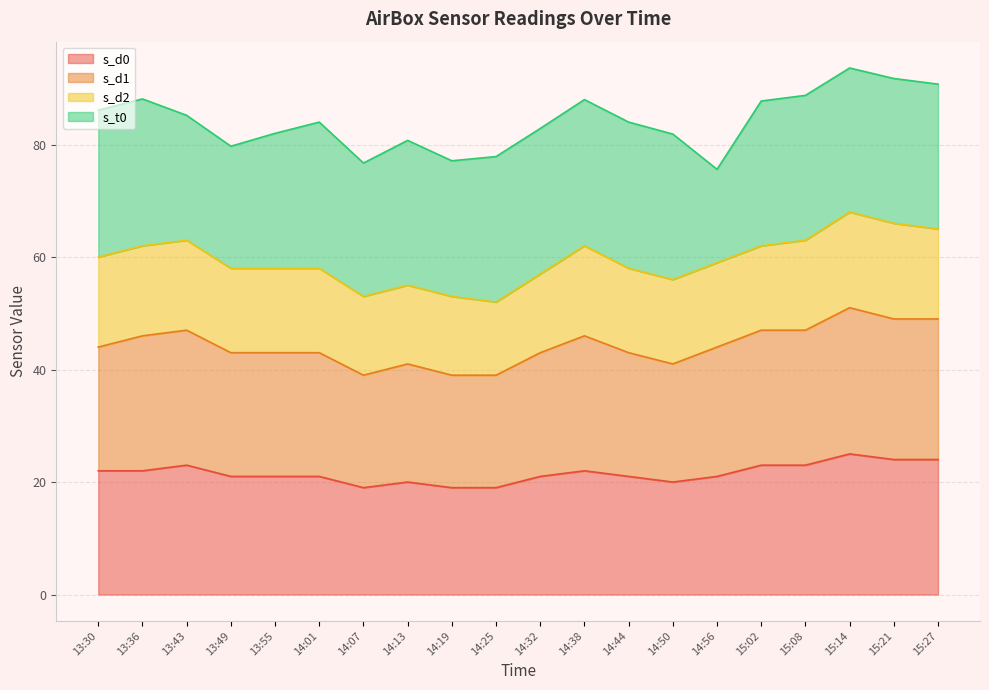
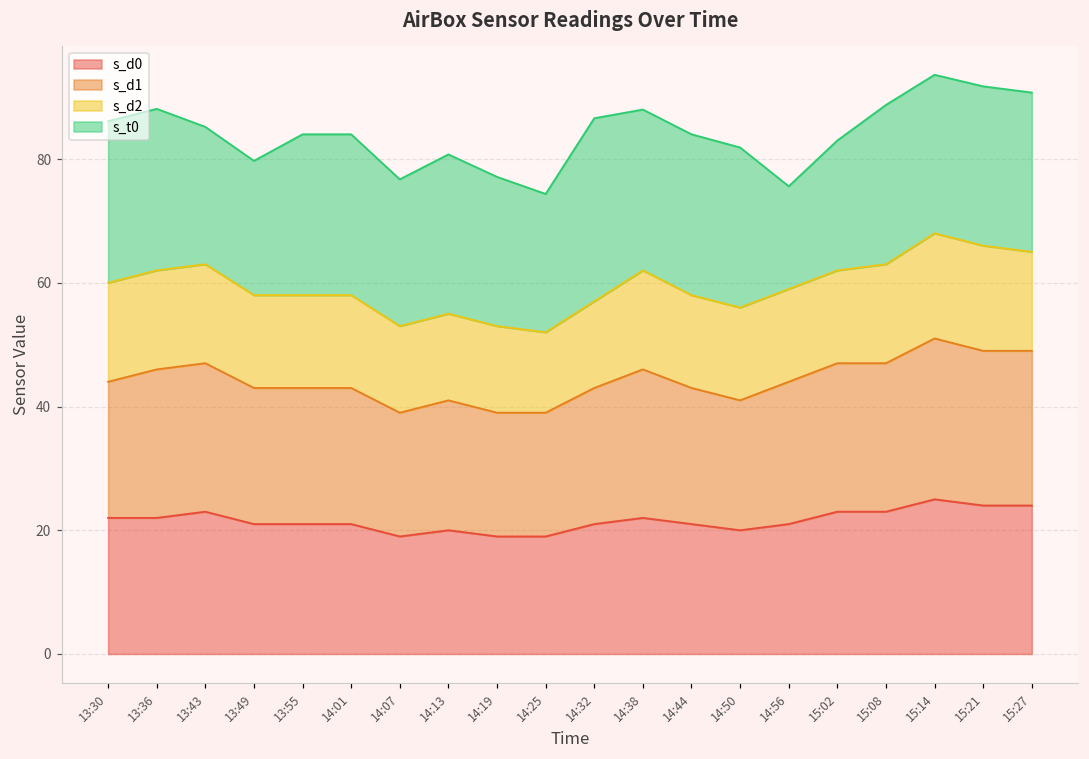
  {
    "s_t0": {
      "13:36": 26,
      "13:43": 22,
      "13:49": 22,
-     "13:55": 24,
+     "13:55": 26,
      "14:01": 26,
      "14:07": 24,
      "14:13": 26,
      "14:19": 24,
-     "14:25": 26,
-     "14:32": 26,
+     "14:25": 22,
+     "14:32": 30,
      "14:38": 26,
      "14:44": 26,
      "14:50": 26,
      "14:56": 17,
-     "15:02": 26,
+     "15:02": 21,
      "15:08": 26,
      "15:14": 26,
      "15:21": 26,
      "15:27": 26
    }
  }
